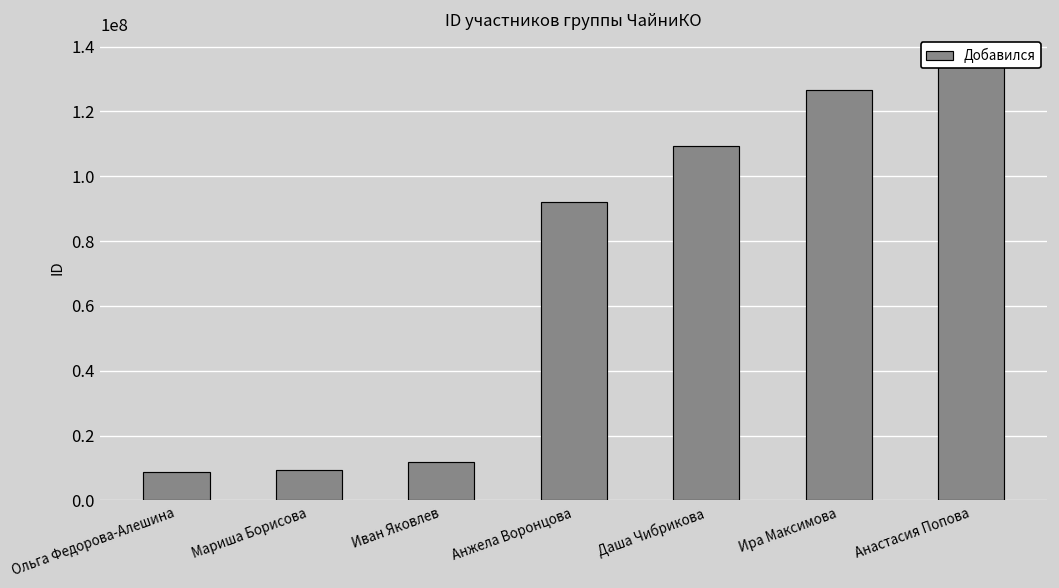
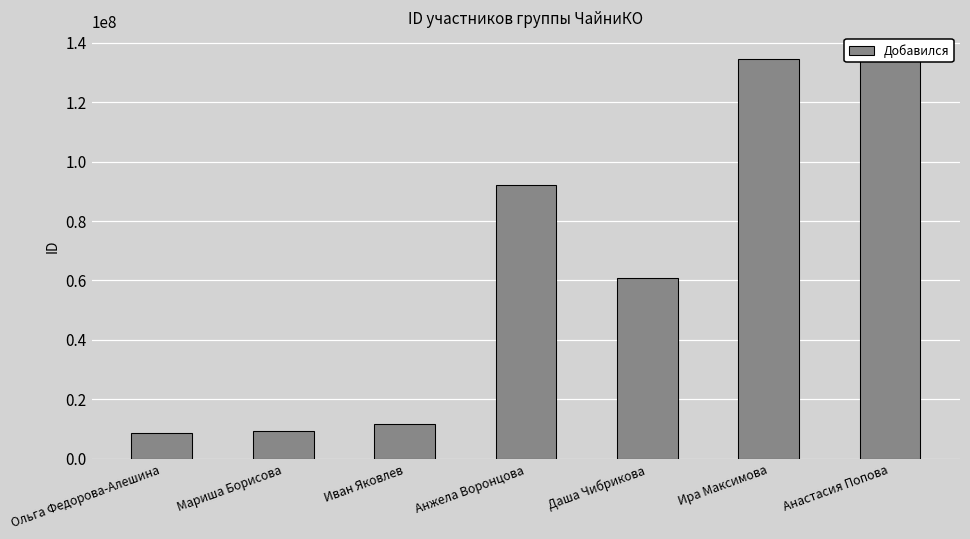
  {
    "Ольга Федорова-Алешина": 9000000,
    "Мариша Борисова": 9000000,
    "Иван Яковлев": 12000000,
    "Анжела Воронцова": 92000000,
-   "Даша Чибрикова": 109000000,
-   "Ира Максимова": 126000000
+   "Даша Чибрикова": 61000000,
+   "Ира Максимова": 134000000
  }
